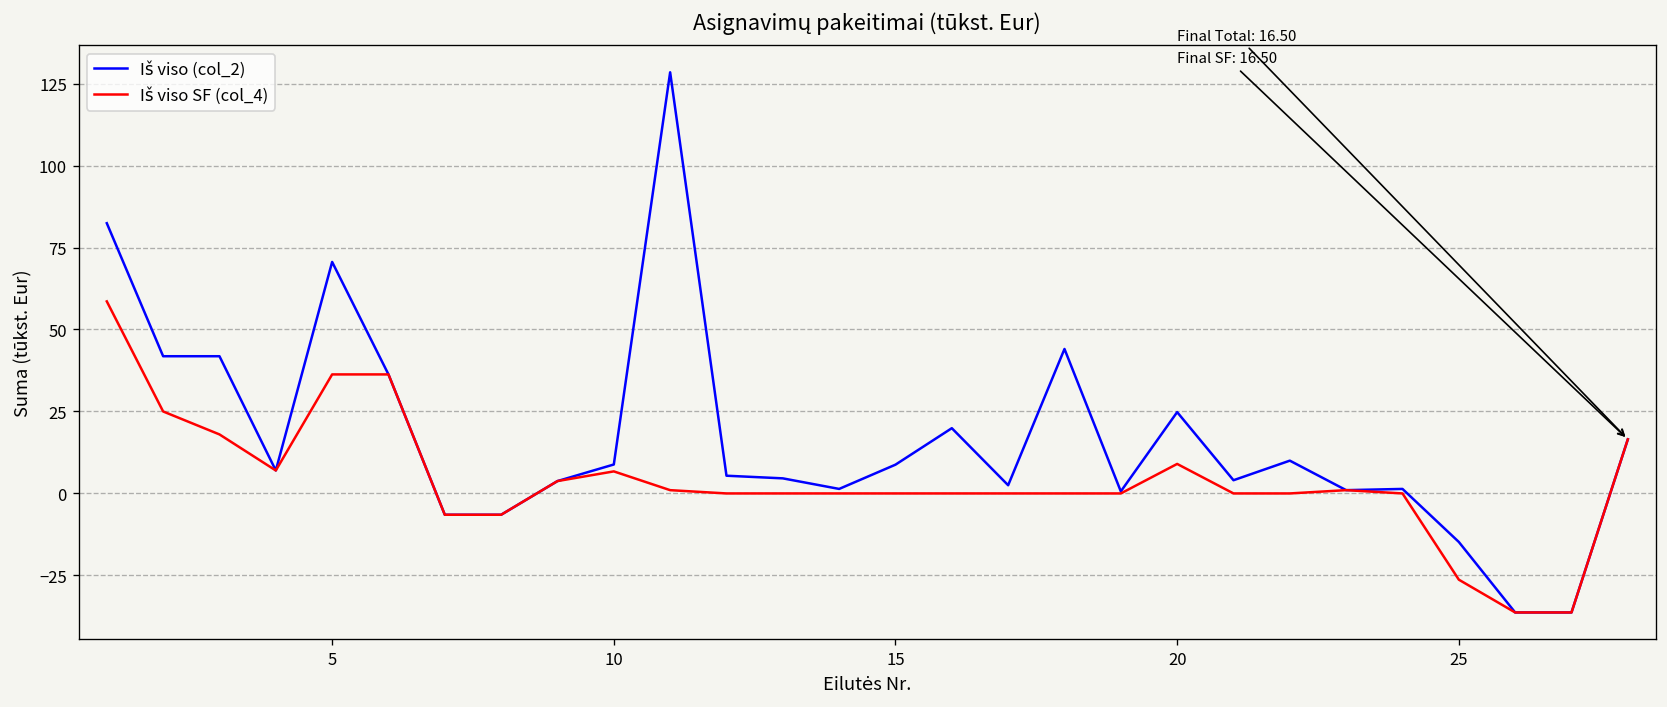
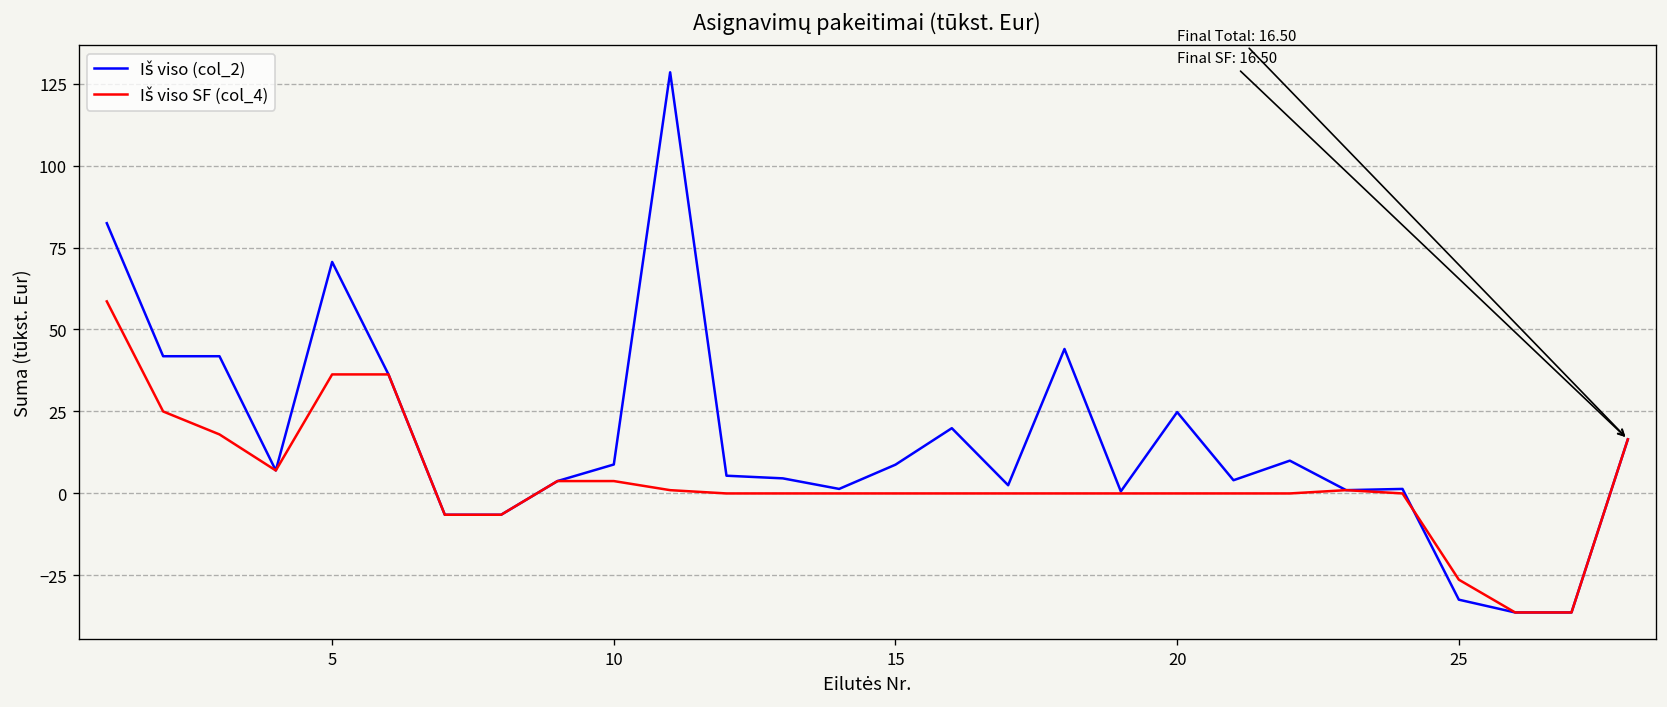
  {
    "Iš viso (col_2)": {
      "5": 71,
      "10": 9,
      "15": 9,
-     "25": -15
+     "25": -32
    },
    "Iš viso SF (col_4)": {
      "5": 36,
-     "10": 7,
+     "10": 4,
      "15": 0,
-     "20": 9,
+     "20": 0,
      "25": -26
    }
  }
